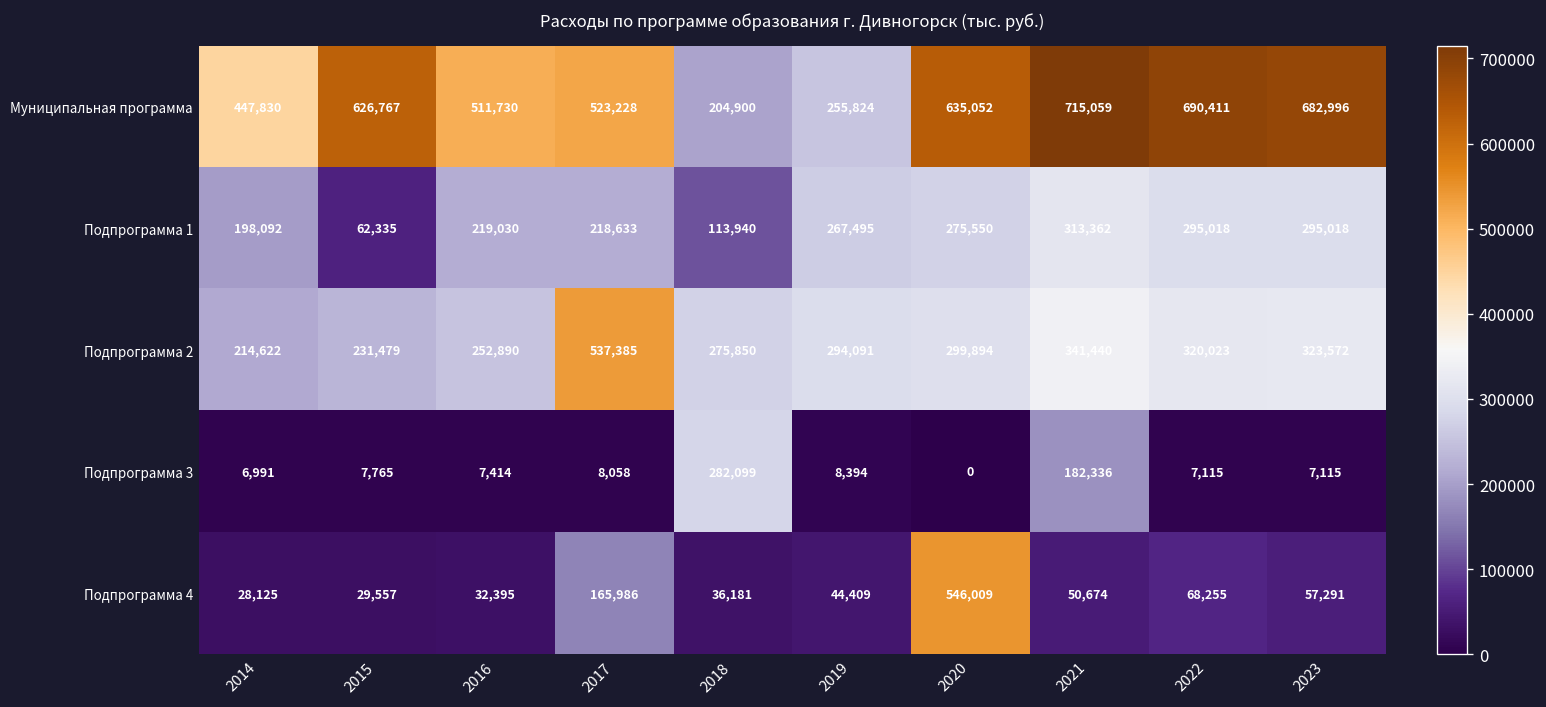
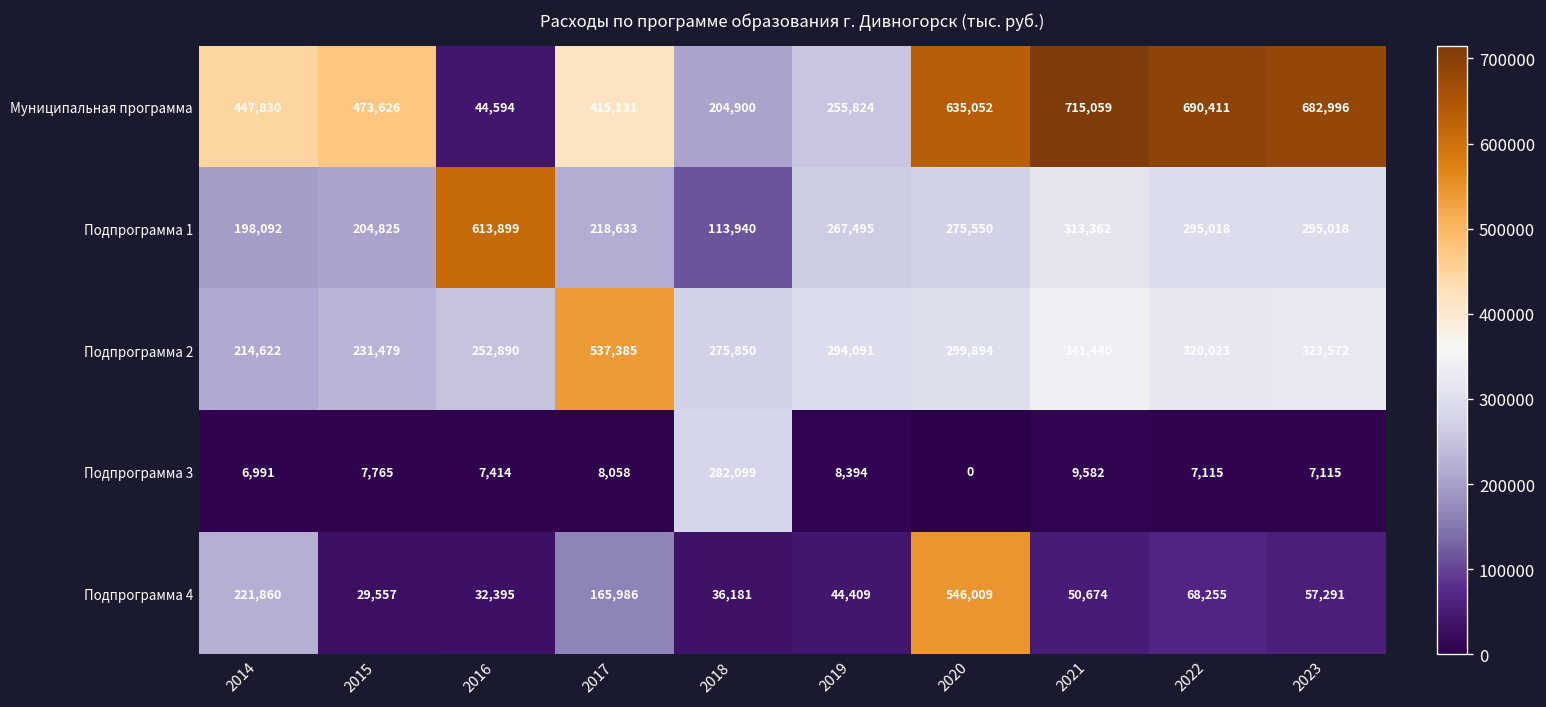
  {
    "Муниципальная программа": {
      "2014": "447,830",
-     "2015": "626,767",
-     "2016": "511,730",
-     "2017": "523,228",
+     "2015": "473,626",
+     "2016": "44,594",
+     "2017": "415,131",
      "2018": "204,900",
      "2019": "255,824",
      "2020": "635,052",
      "2021": "715,059",
      "2022": "690,411",
      "2023": "682,996"
    },
    "Подпрограмма 1": {
      "2014": "198,092",
-     "2015": "62,335",
-     "2016": "219,030",
+     "2015": "204,825",
+     "2016": "613,899",
      "2017": "218,633",
      "2018": "113,940",
      "2019": "267,495"
    },
    "Подпрограмма 2": {
      "2014": "214,622",
      "2015": "231,479",
      "2016": "252,890",
      "2017": "537,385"
    },
    "Подпрограмма 3": {
      "2014": "6,991",
      "2015": "7,765",
      "2016": "7,414",
      "2017": "8,058",
      "2019": "8,394",
      "2020": "0",
-     "2021": "182,336",
+     "2021": "9,582",
      "2022": "7,115",
      "2023": "7,115"
    },
    "Подпрограмма 4": {
-     "2014": "28,125",
+     "2014": "221,860",
      "2015": "29,557",
      "2016": "32,395",
      "2017": "165,986",
      "2018": "36,181",
      "2019": "44,409",
      "2020": "546,009",
      "2021": "50,674",
      "2022": "68,255",
      "2023": "57,291"
    }
  }
